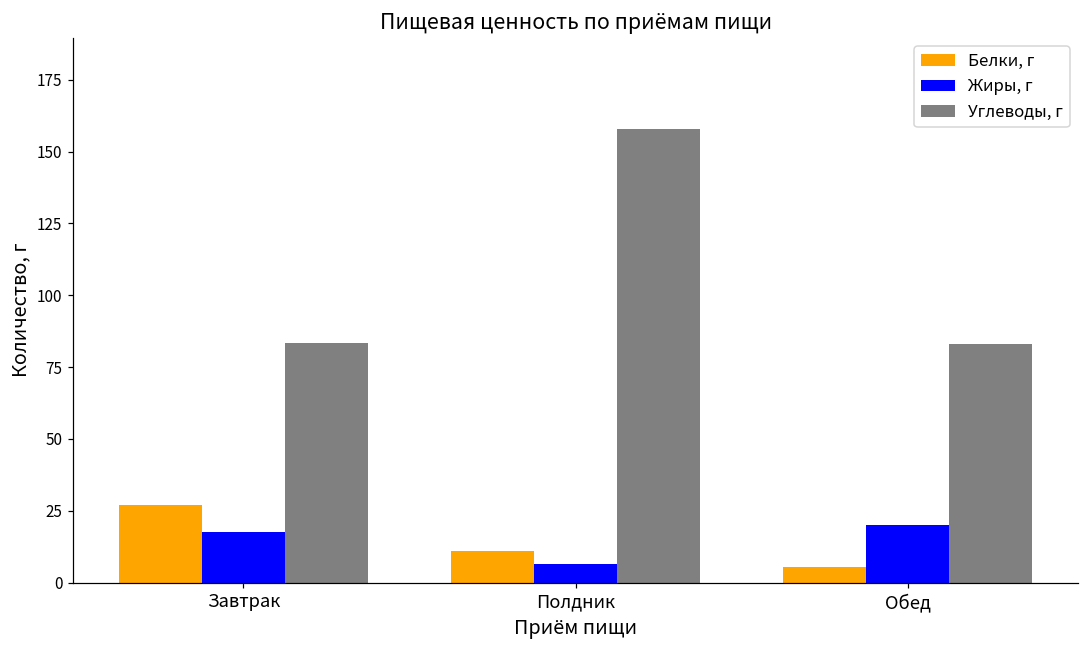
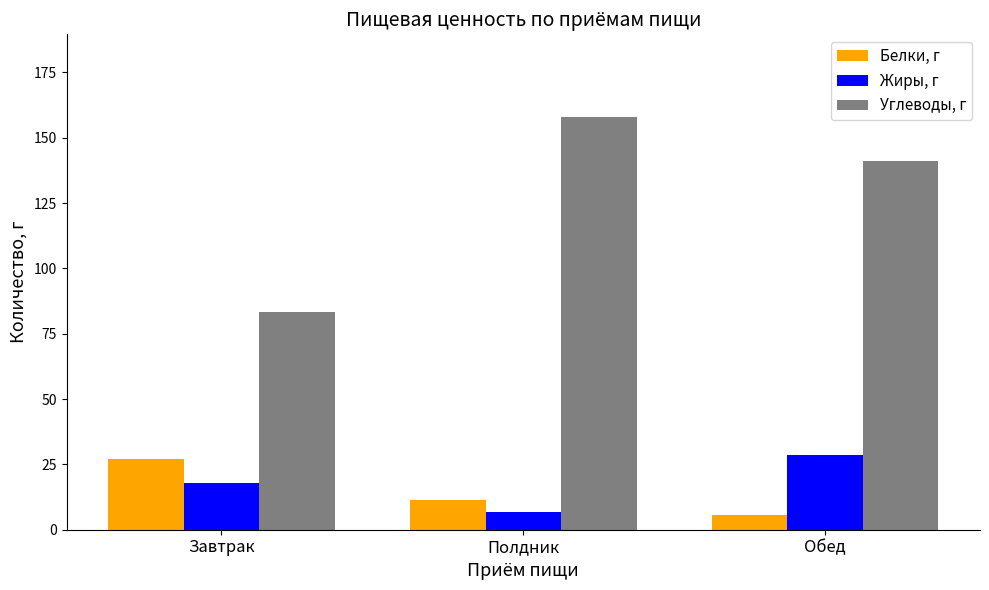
  {
    "Белки, г": {
      "Завтрак": 27,
      "Полдник": 11,
      "Обед": 6
    },
    "Жиры, г": {
      "Завтрак": 18,
      "Полдник": 7,
-     "Обед": 20
+     "Обед": 29
    },
    "Углеводы, г": {
      "Завтрак": 83,
      "Полдник": 158,
-     "Обед": 83
+     "Обед": 141
    }
  }
